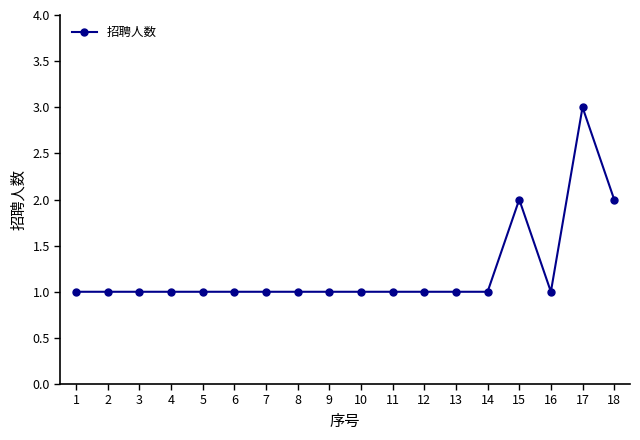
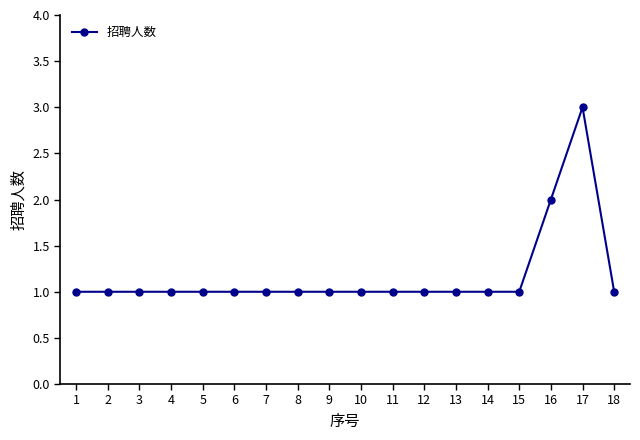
  {
    "1": 1,
    "2": 1,
    "3": 1,
    "4": 1,
    "5": 1,
    "6": 1,
    "7": 1,
    "8": 1,
    "9": 1,
    "10": 1,
    "11": 1,
    "12": 1,
    "13": 1,
    "14": 1,
-   "15": 2,
-   "16": 1,
+   "15": 1,
+   "16": 2,
    "17": 3,
-   "18": 2
+   "18": 1
  }
